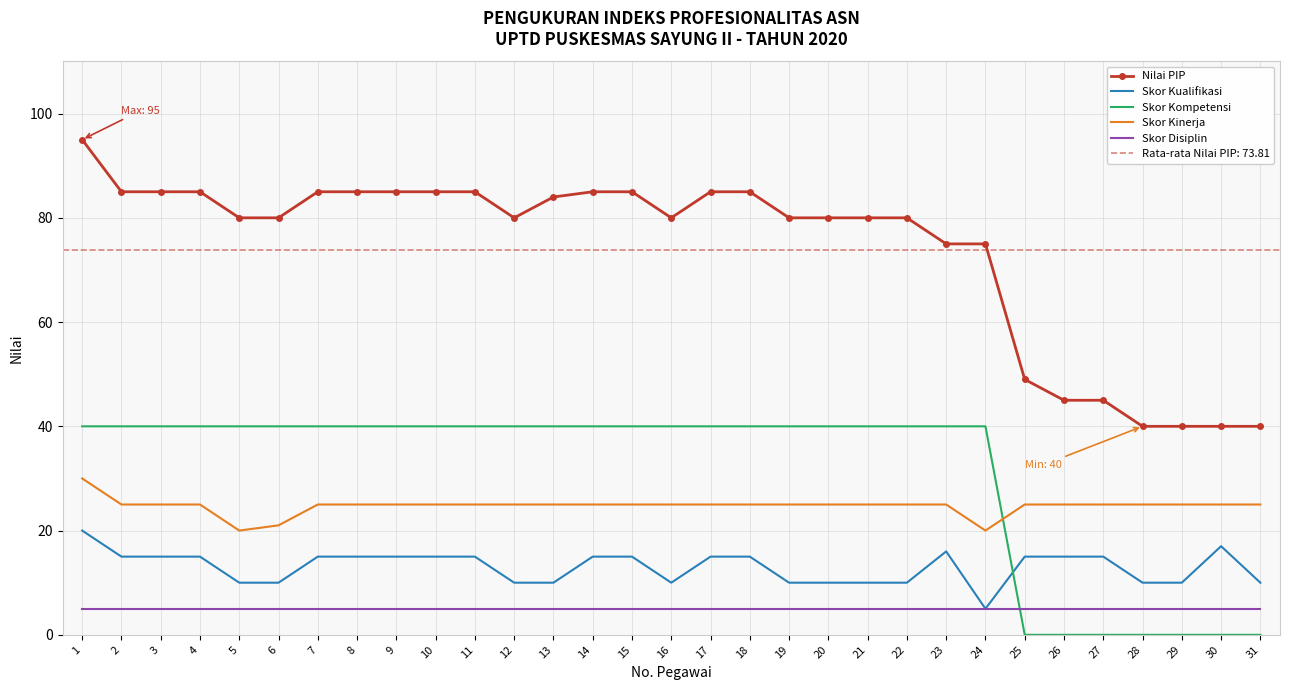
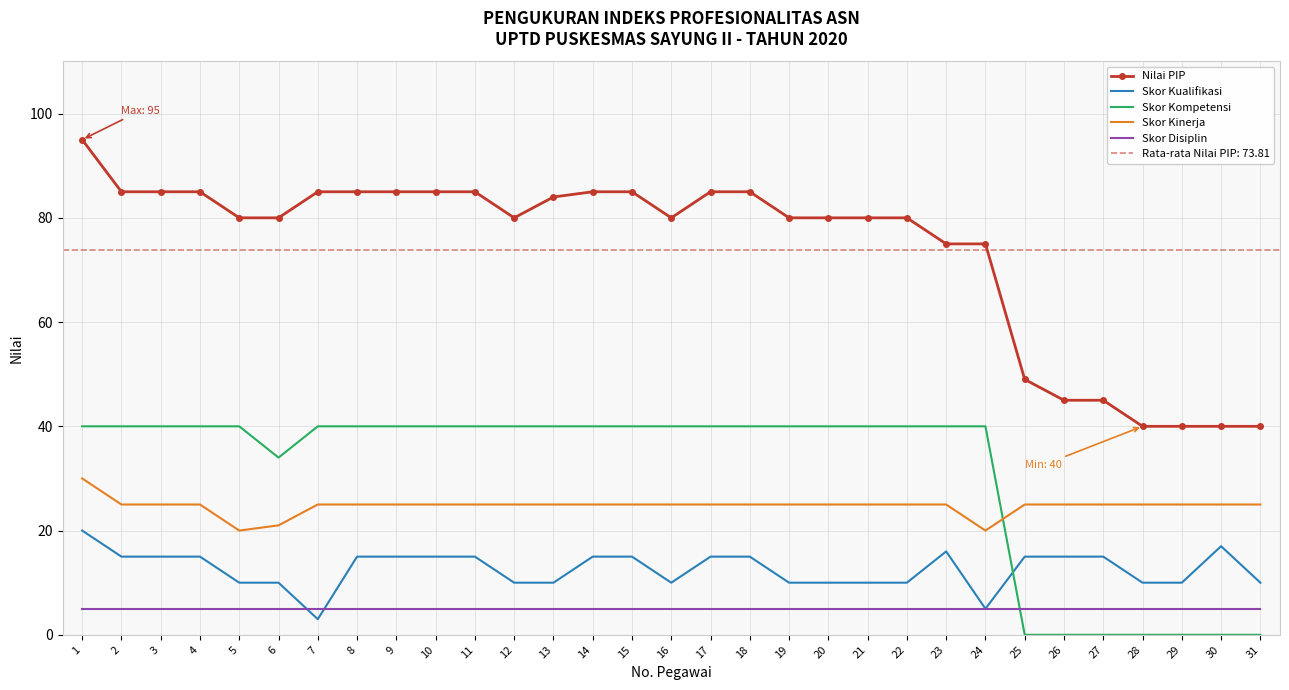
  {
    "Nilai PIP": {
      "1": 95,
      "28": 40
    },
    "Skor Kualifikasi": {
      "1": 20,
      "2": 15,
      "3": 15,
      "4": 15,
      "5": 10,
      "6": 10,
-     "7": 15,
+     "7": 3,
      "8": 15,
      "9": 15,
      "10": 15,
      "11": 15,
      "12": 10,
      "13": 10,
      "14": 15,
      "15": 15,
      "16": 10,
      "17": 15,
      "18": 15,
      "19": 10,
      "20": 10,
      "21": 10,
      "22": 10,
      "23": 16,
      "25": 15,
      "26": 15,
      "27": 15,
      "28": 10,
      "29": 10,
      "30": 17,
      "31": 10
    },
    "Skor Kompetensi": {
      "1": 40,
      "2": 40,
      "3": 40,
      "4": 40,
      "5": 40,
-     "6": 40,
+     "6": 34,
      "7": 40,
      "8": 40,
      "9": 40,
      "10": 40,
      "11": 40,
      "12": 40,
      "13": 40,
      "14": 40,
      "15": 40,
      "16": 40,
      "17": 40,
      "18": 40,
      "19": 40,
      "20": 40,
      "21": 40,
      "22": 40,
      "23": 40,
      "24": 40,
      "25": 0,
      "26": 0,
      "27": 0,
      "28": 0,
      "29": 0,
      "30": 0,
      "31": 0
    },
    "Skor Kinerja": {
      "1": 30,
      "2": 25,
      "3": 25,
      "4": 25,
      "5": 20,
      "6": 21,
      "7": 25,
      "8": 25,
      "9": 25,
      "10": 25,
      "11": 25,
      "12": 25,
      "13": 25,
      "14": 25,
      "15": 25,
      "16": 25,
      "17": 25,
      "18": 25,
      "19": 25,
      "20": 25,
      "21": 25,
      "22": 25,
      "23": 25,
      "24": 20,
      "25": 25,
      "26": 25,
      "27": 25,
      "28": 25,
      "29": 25,
      "30": 25,
      "31": 25
    },
    "Skor Disiplin": {
      "1": 5,
      "2": 5,
      "3": 5,
      "4": 5,
      "5": 5,
      "6": 5,
      "7": 5,
      "8": 5,
      "9": 5,
      "10": 5,
      "11": 5,
      "12": 5,
      "13": 5,
      "14": 5,
      "15": 5,
      "16": 5,
      "17": 5,
      "18": 5,
      "19": 5,
      "20": 5,
      "21": 5,
      "22": 5,
      "23": 5,
      "25": 5,
      "26": 5,
      "27": 5,
      "28": 5,
      "29": 5,
      "30": 5,
      "31": 5
    }
  }
